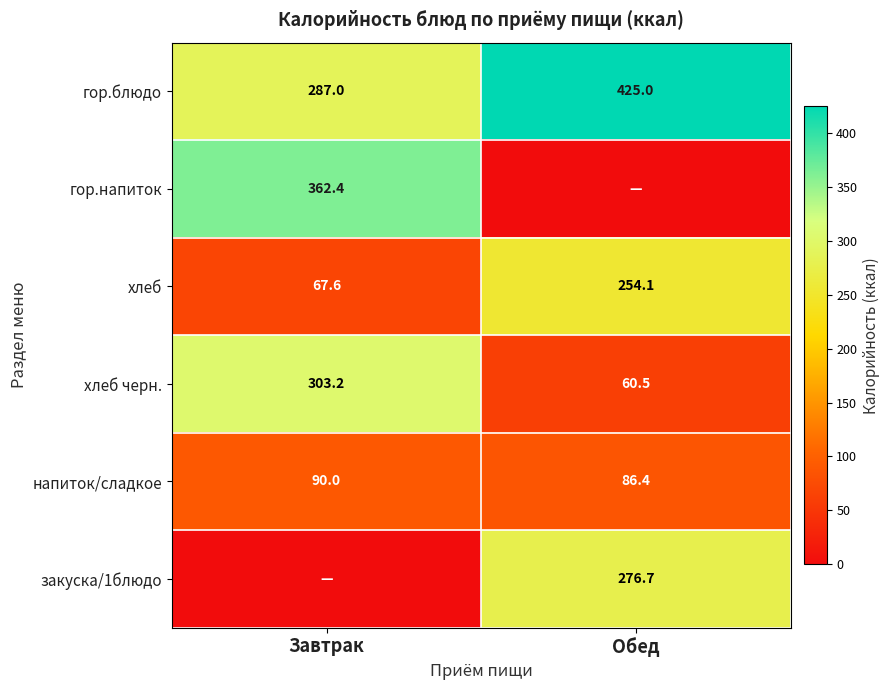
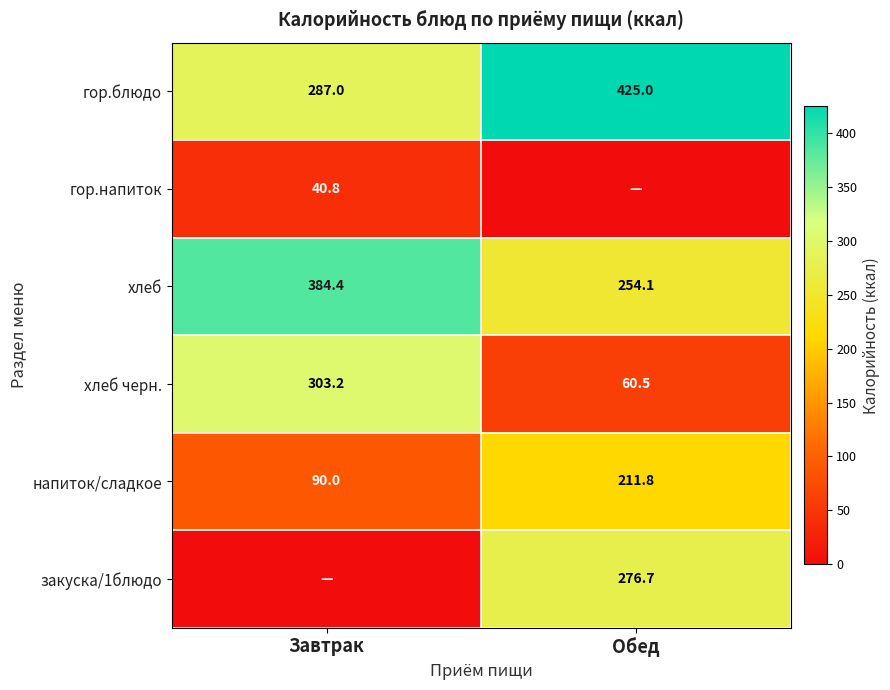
  {
    "гор.блюдо": {
      "Завтрак": 287.0,
      "Обед": 425.0
    },
    "гор.напиток": {
-     "Завтрак": 362.4
+     "Завтрак": 40.8
    },
    "хлеб": {
-     "Завтрак": 67.6,
+     "Завтрак": 384.4,
      "Обед": 254.1
    },
    "хлеб черн.": {
      "Завтрак": 303.2,
      "Обед": 60.5
    },
    "напиток/сладкое": {
      "Завтрак": 90.0,
-     "Обед": 86.4
+     "Обед": 211.8
    },
    "закуска/1блюдо": {
      "Обед": 276.7
    }
  }
